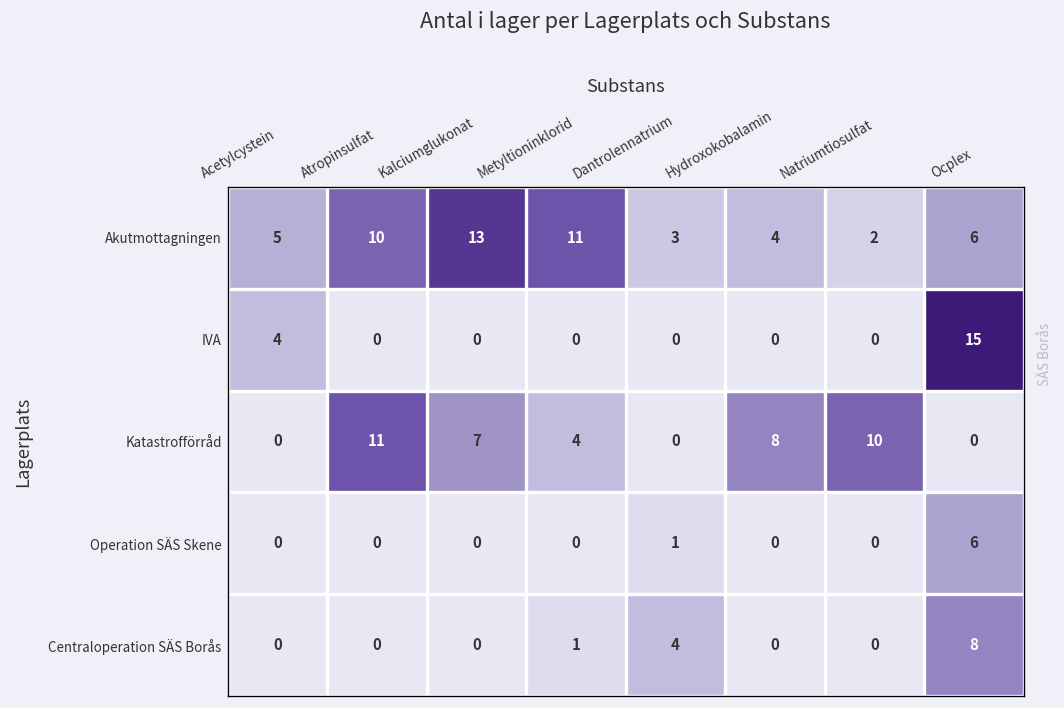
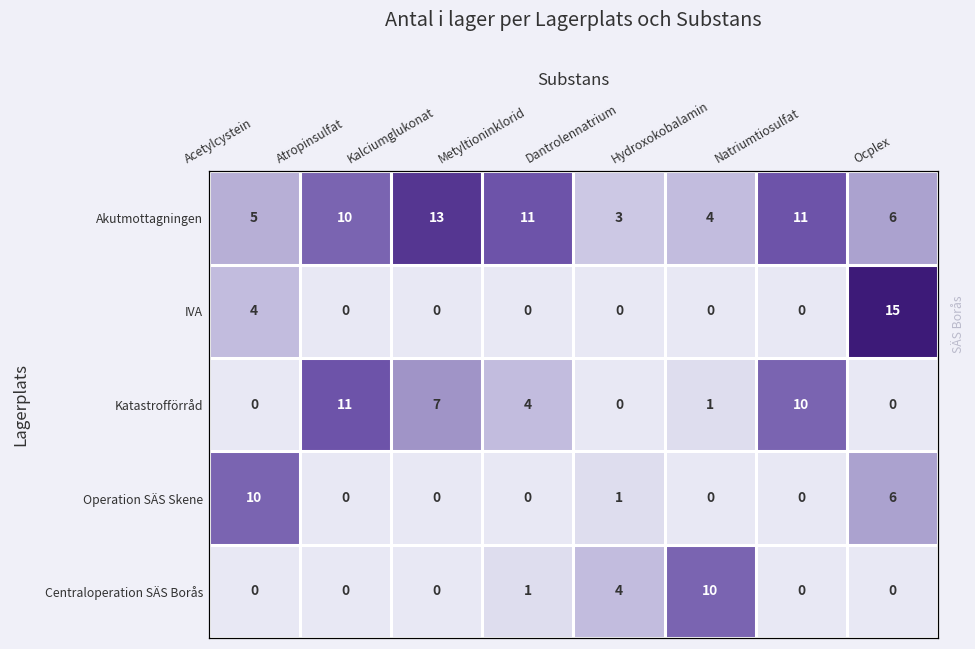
  {
    "Akutmottagningen": {
      "Acetylcystein": 5,
      "Atropinsulfat": 10,
      "Kalciumglukonat": 13,
      "Metyltioninklorid": 11,
      "Dantrolennatrium": 3,
      "Hydroxokobalamin": 4,
-     "Natriumtiosulfat": 2,
+     "Natriumtiosulfat": 11,
      "Ocplex": 6
    },
    "IVA": {
      "Acetylcystein": 4,
      "Atropinsulfat": 0,
      "Kalciumglukonat": 0,
      "Metyltioninklorid": 0,
      "Dantrolennatrium": 0,
      "Hydroxokobalamin": 0,
      "Natriumtiosulfat": 0,
      "Ocplex": 15
    },
    "Katastrofförråd": {
      "Acetylcystein": 0,
      "Atropinsulfat": 11,
      "Kalciumglukonat": 7,
      "Metyltioninklorid": 4,
      "Dantrolennatrium": 0,
-     "Hydroxokobalamin": 8,
+     "Hydroxokobalamin": 1,
      "Natriumtiosulfat": 10,
      "Ocplex": 0
    },
    "Operation SÄS Skene": {
-     "Acetylcystein": 0,
+     "Acetylcystein": 10,
      "Atropinsulfat": 0,
      "Kalciumglukonat": 0,
      "Metyltioninklorid": 0,
      "Dantrolennatrium": 1,
      "Hydroxokobalamin": 0,
      "Natriumtiosulfat": 0,
      "Ocplex": 6
    },
    "Centraloperation SÄS Borås": {
      "Acetylcystein": 0,
      "Atropinsulfat": 0,
      "Kalciumglukonat": 0,
      "Metyltioninklorid": 1,
      "Dantrolennatrium": 4,
-     "Hydroxokobalamin": 0,
+     "Hydroxokobalamin": 10,
      "Natriumtiosulfat": 0,
-     "Ocplex": 8
+     "Ocplex": 0
    }
  }
